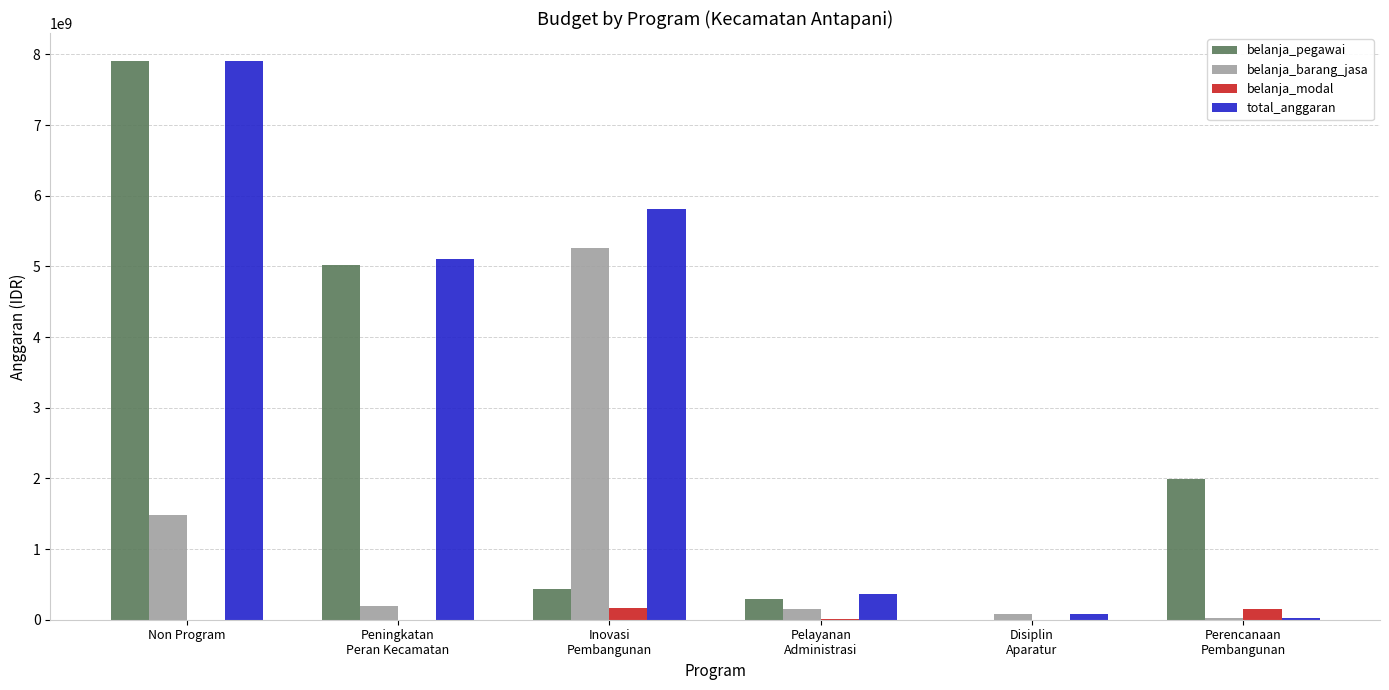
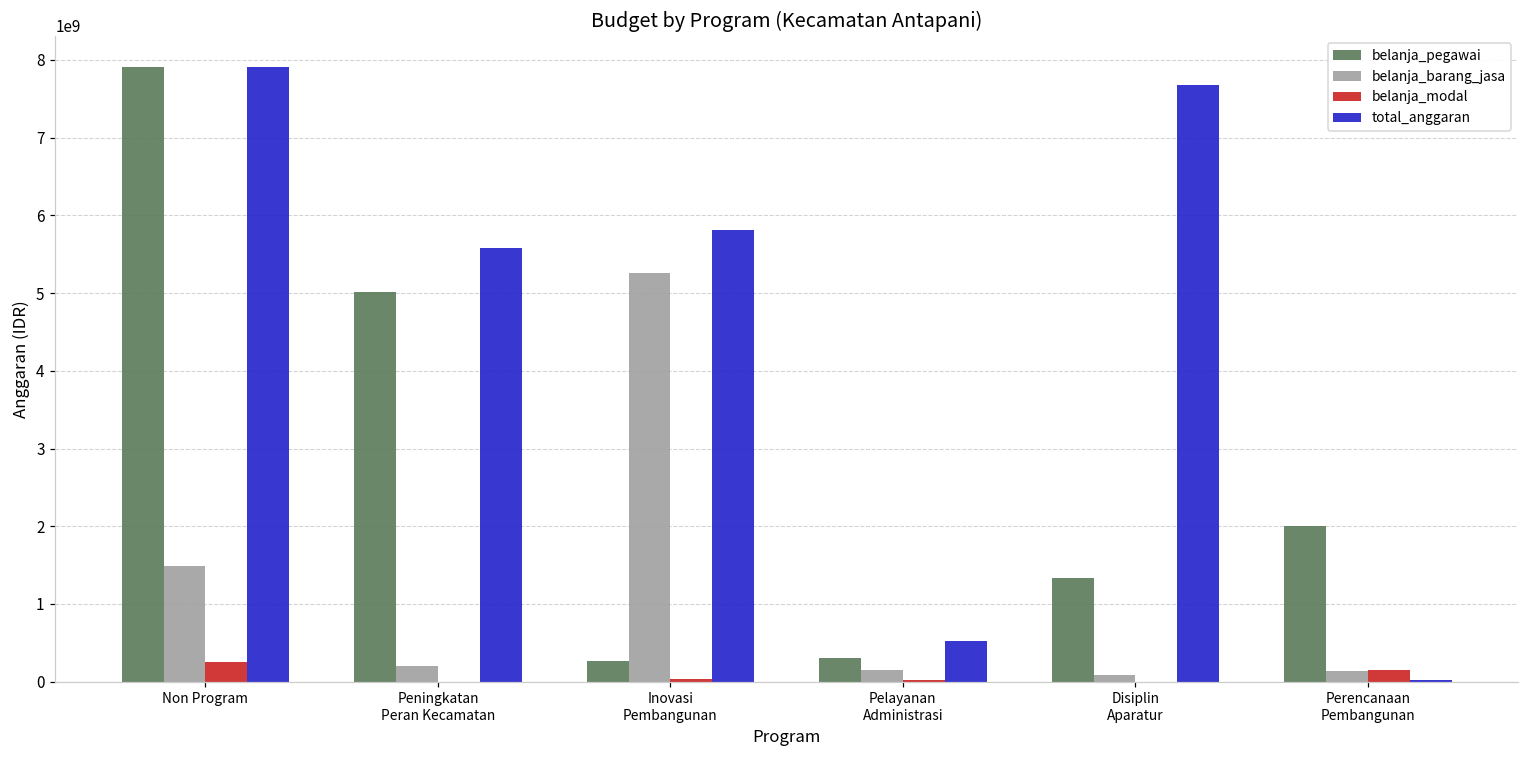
  {
    "belanja_pegawai": {
      "Non Program": 7900000000,
      "Peningkatan Peran Kecamatan": 5000000000,
-     "Inovasi Pembangunan": 400000000,
+     "Inovasi Pembangunan": 300000000,
      "Pelayanan Administrasi": 300000000,
-     "Disiplin Aparatur": 0,
+     "Disiplin Aparatur": 1300000000,
      "Perencanaan Pembangunan": 2000000000
    },
    "belanja_barang_jasa": {
      "Non Program": 1500000000,
      "Peningkatan Peran Kecamatan": 200000000,
      "Inovasi Pembangunan": 5300000000,
      "Pelayanan Administrasi": 100000000,
      "Disiplin Aparatur": 100000000,
-     "Perencanaan Pembangunan": 0
+     "Perencanaan Pembangunan": 100000000
    },
    "belanja_modal": {
-     "Non Program": 0,
-     "Inovasi Pembangunan": 200000000,
+     "Non Program": 300000000,
+     "Inovasi Pembangunan": 0,
      "Disiplin Aparatur": 0,
      "Perencanaan Pembangunan": 200000000
    },
    "total_anggaran": {
      "Non Program": 7900000000,
-     "Peningkatan Peran Kecamatan": 5100000000,
+     "Peningkatan Peran Kecamatan": 5600000000,
      "Inovasi Pembangunan": 5800000000,
-     "Pelayanan Administrasi": 400000000,
-     "Disiplin Aparatur": 100000000
+     "Pelayanan Administrasi": 500000000,
+     "Disiplin Aparatur": 7700000000
    }
  }
